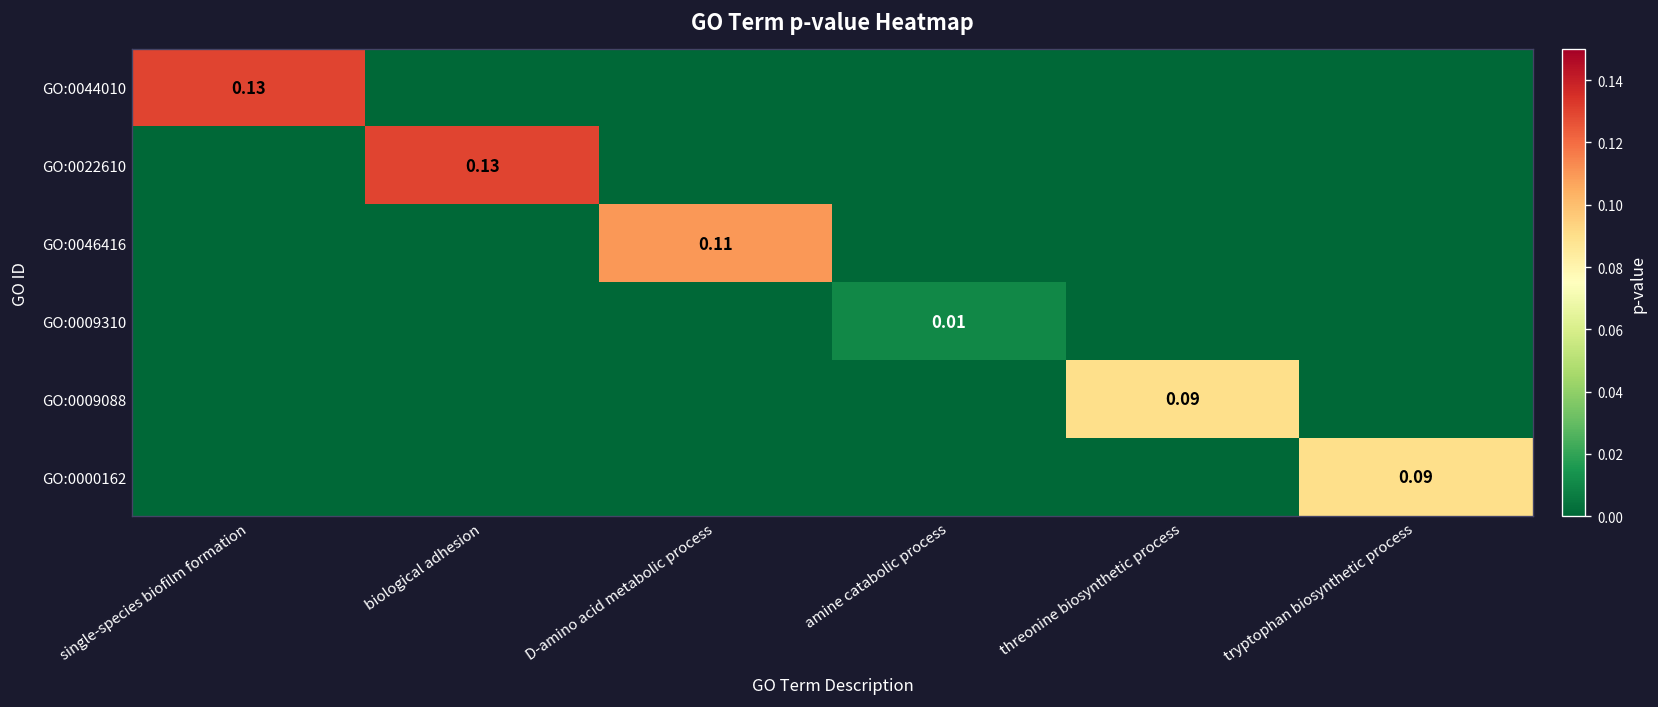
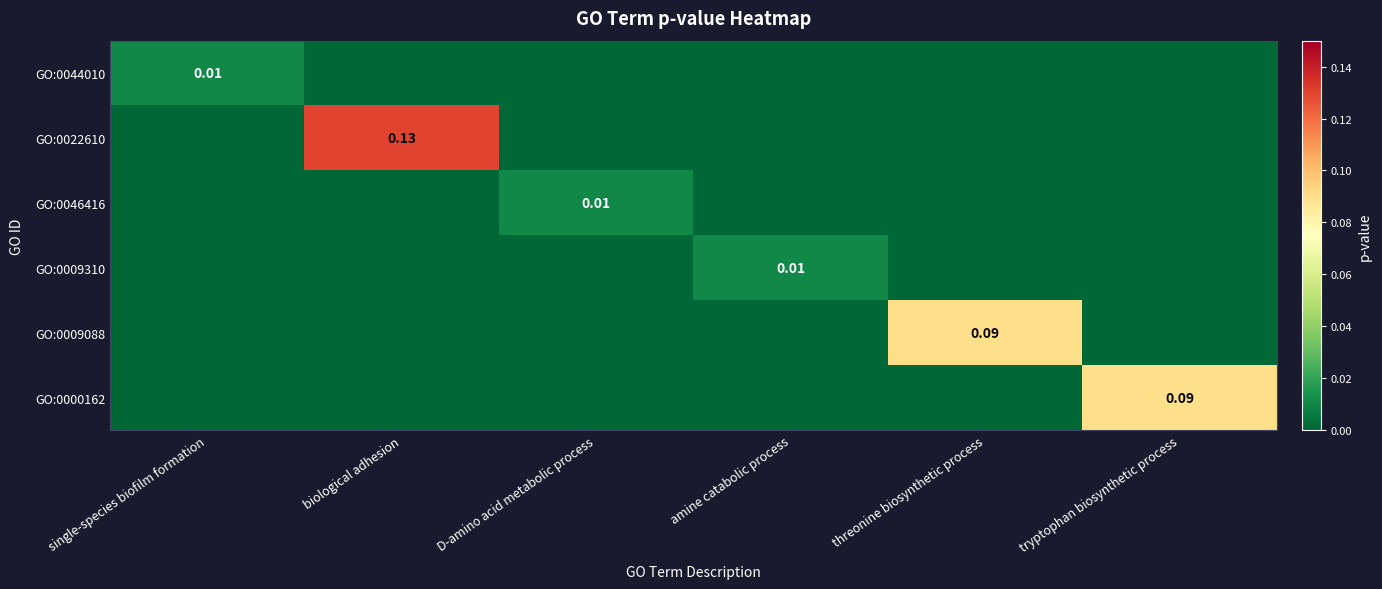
  {
    "GO:0044010": {
-     "single-species biofilm formation": 0.13
+     "single-species biofilm formation": 0.01
    },
    "GO:0022610": {
      "biological adhesion": 0.13
    },
    "GO:0046416": {
-     "D-amino acid metabolic process": 0.11
+     "D-amino acid metabolic process": 0.01
    },
    "GO:0009310": {
      "amine catabolic process": 0.01
    },
    "GO:0009088": {
      "threonine biosynthetic process": 0.09
    },
    "GO:0000162": {
      "tryptophan biosynthetic process": 0.09
    }
  }
